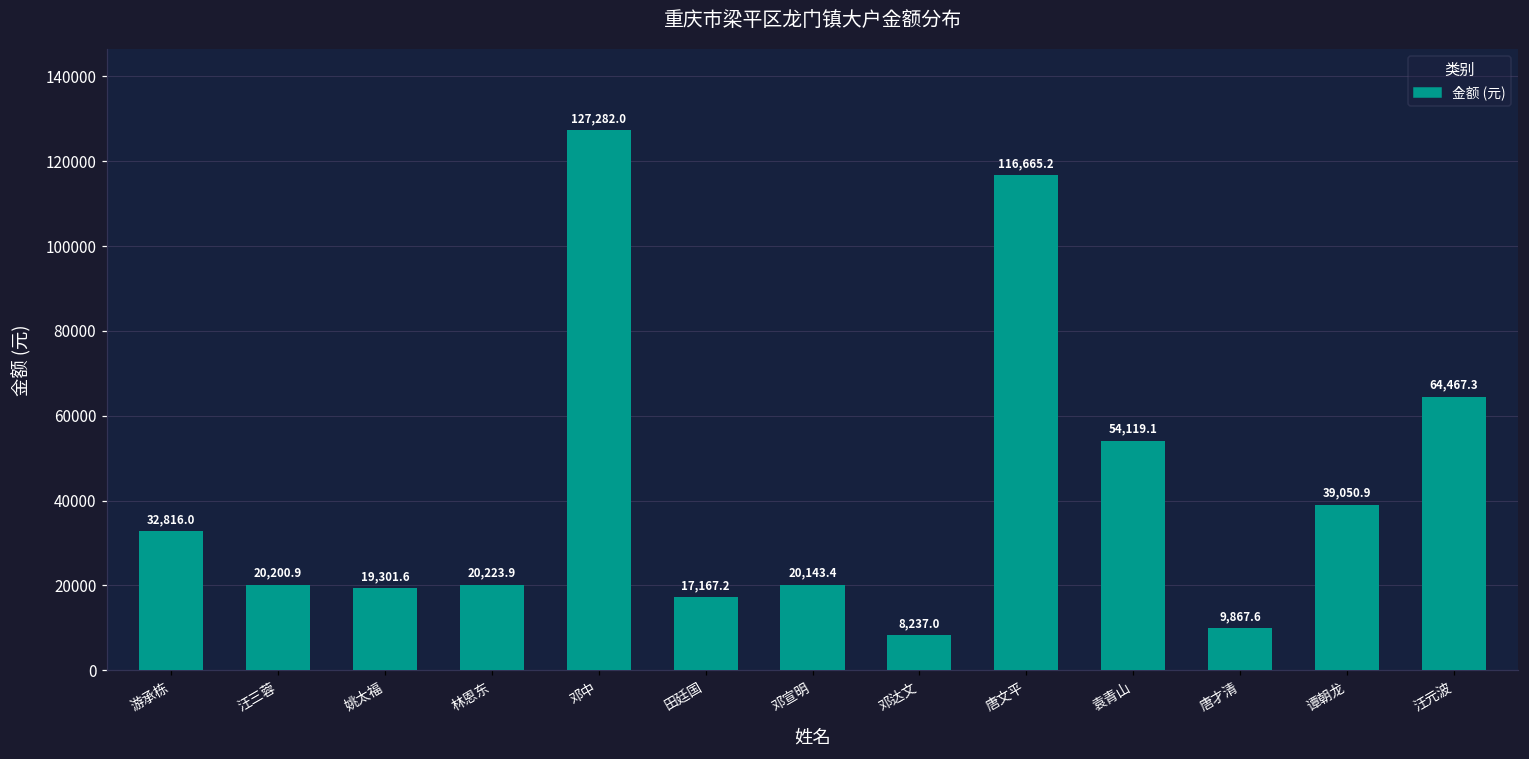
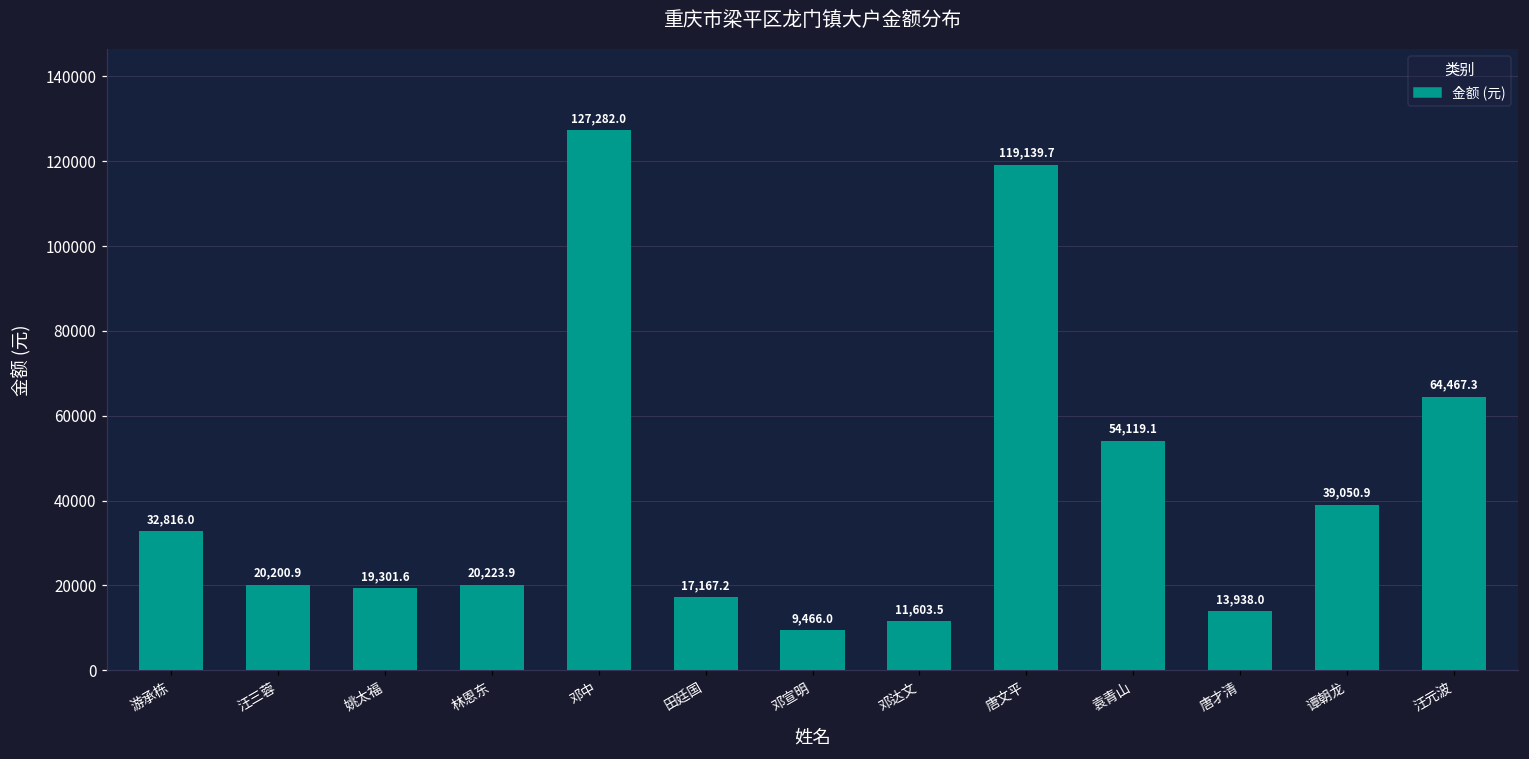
  {
    "游承栋": "32,816.0",
    "汪三蓉": "20,200.9",
    "姚太福": "19,301.6",
    "林恩东": "20,223.9",
    "邓中": "127,282.0",
    "田廷国": "17,167.2",
-   "邓宣明": "20,143.4",
-   "邓达文": "8,237.0",
-   "唐文平": "116,665.2",
+   "邓宣明": "9,466.0",
+   "邓达文": "11,603.5",
+   "唐文平": "119,139.7",
    "袁青山": "54,119.1",
-   "唐才清": "9,867.6",
+   "唐才清": "13,938.0",
    "谭朝龙": "39,050.9",
    "汪元波": "64,467.3"
  }
